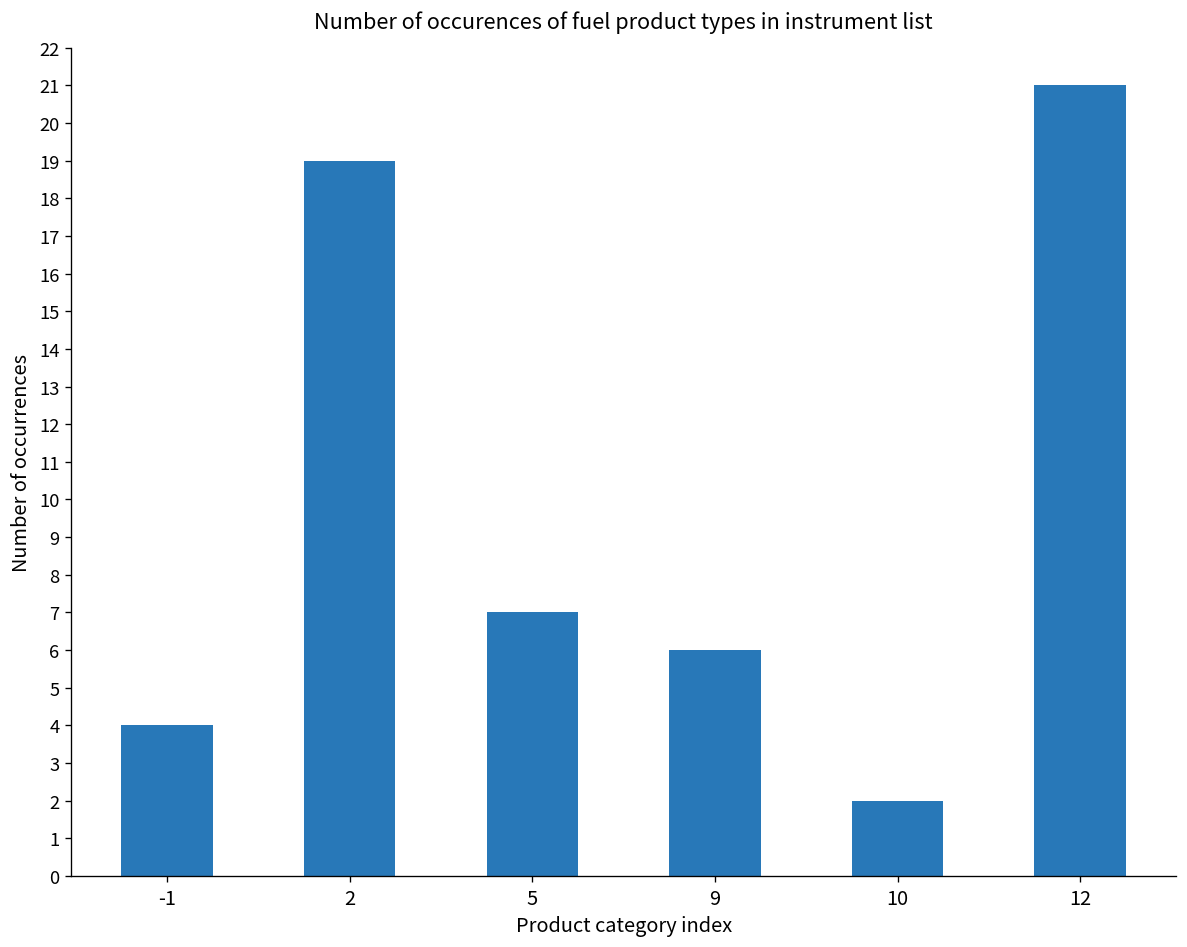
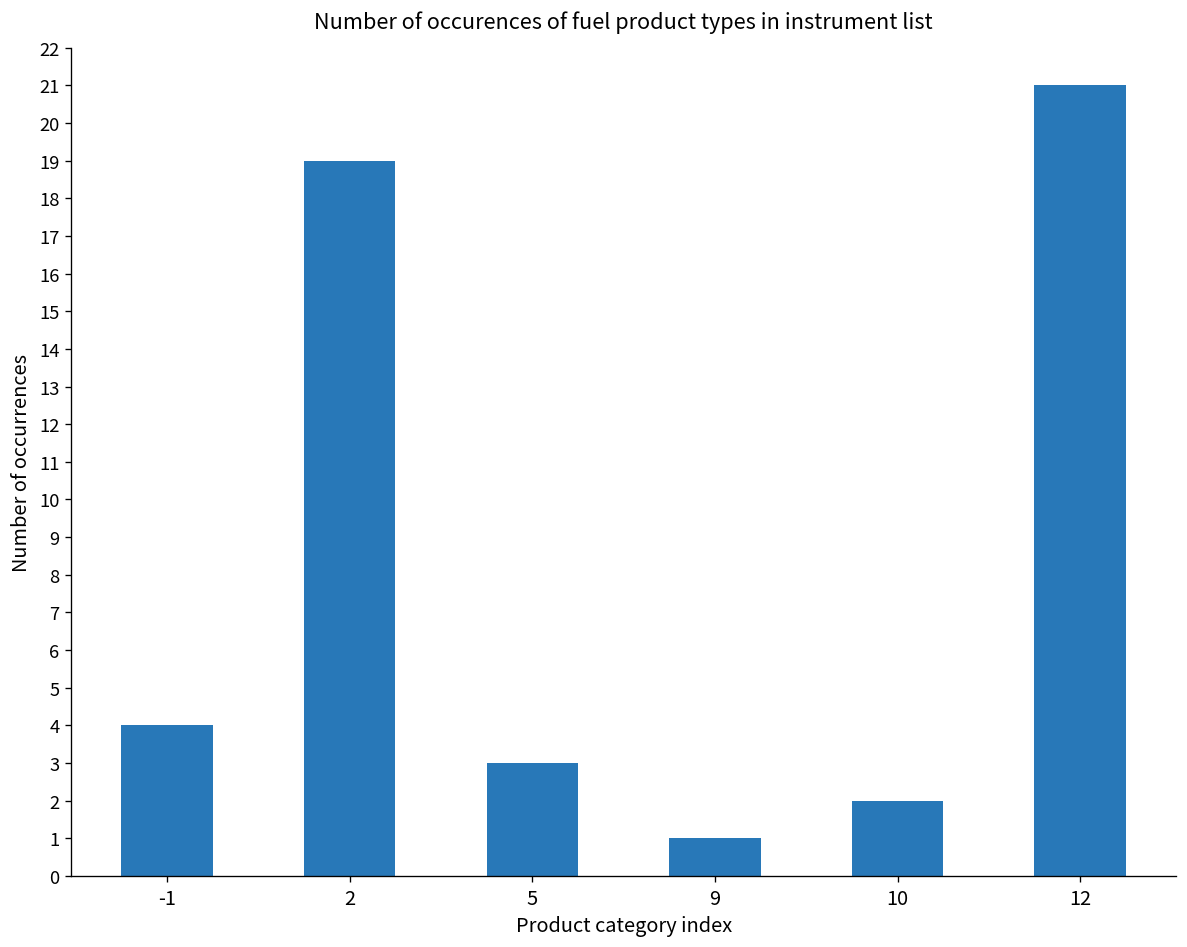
  {
    "-1": 4,
    "2": 19,
-   "5": 7,
-   "9": 6,
+   "5": 3,
+   "9": 1,
    "10": 2,
    "12": 21
  }
